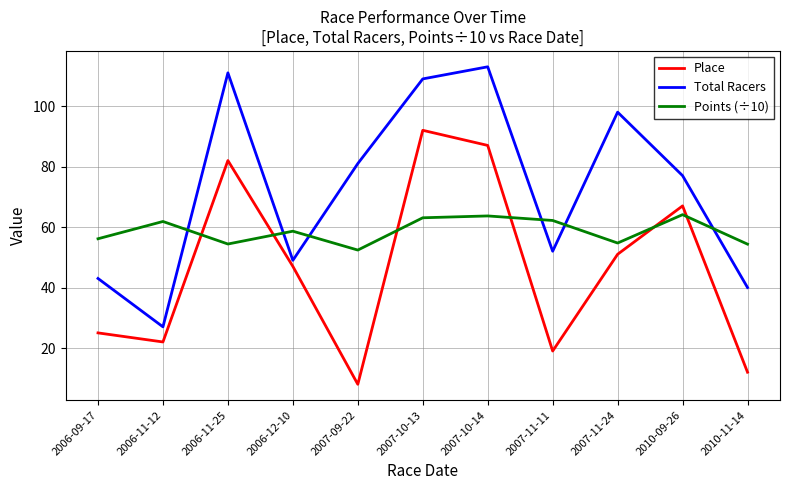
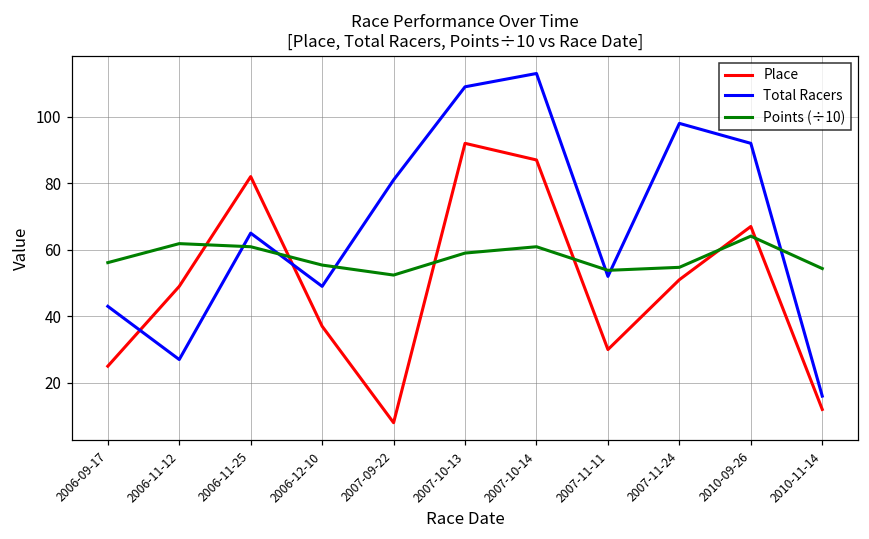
  {
    "Place": {
      "2006-09-17": 25,
-     "2006-11-12": 22,
+     "2006-11-12": 49,
      "2006-11-25": 82,
-     "2006-12-10": 47,
+     "2006-12-10": 37,
      "2007-09-22": 8,
      "2007-10-13": 92,
      "2007-10-14": 87,
-     "2007-11-11": 19,
+     "2007-11-11": 30,
      "2007-11-24": 51,
      "2010-09-26": 67,
      "2010-11-14": 12
    },
    "Total Racers": {
      "2006-09-17": 43,
      "2006-11-12": 27,
-     "2006-11-25": 111,
+     "2006-11-25": 65,
      "2006-12-10": 49,
      "2007-09-22": 81,
      "2007-10-13": 109,
      "2007-10-14": 113,
      "2007-11-11": 52,
      "2007-11-24": 98,
-     "2010-09-26": 77,
-     "2010-11-14": 40
+     "2010-09-26": 92,
+     "2010-11-14": 16
    },
    "Points (÷10)": {
      "2006-09-17": 56,
      "2006-11-12": 62,
-     "2006-11-25": 54,
-     "2006-12-10": 59,
+     "2006-11-25": 61,
+     "2006-12-10": 55,
      "2007-09-22": 52,
-     "2007-10-13": 63,
-     "2007-10-14": 64,
-     "2007-11-11": 62,
+     "2007-10-13": 59,
+     "2007-10-14": 61,
+     "2007-11-11": 54,
      "2007-11-24": 55,
      "2010-09-26": 64,
      "2010-11-14": 54
    }
  }
